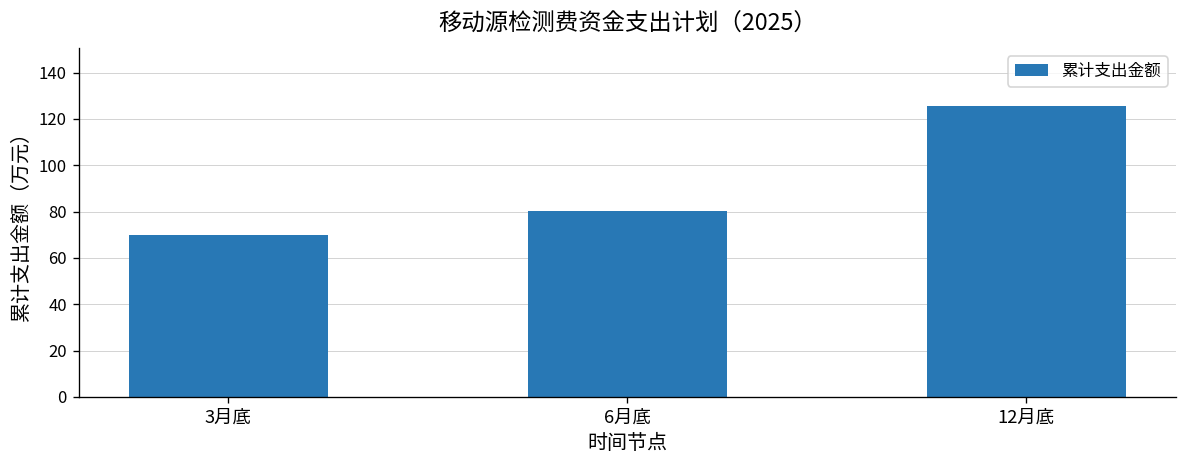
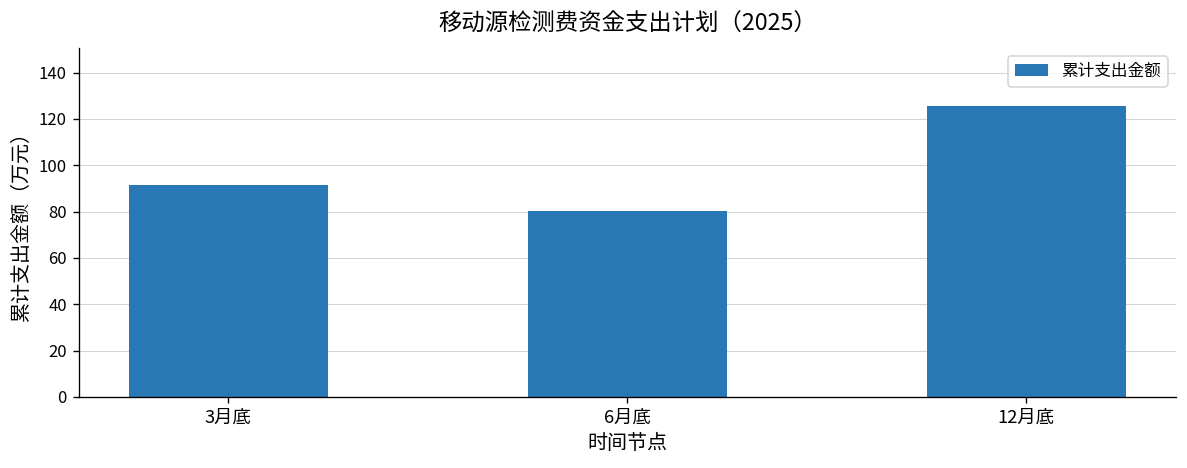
  {
-   "3月底": 70,
+   "3月底": 92,
    "6月底": 80,
    "12月底": 126
  }
